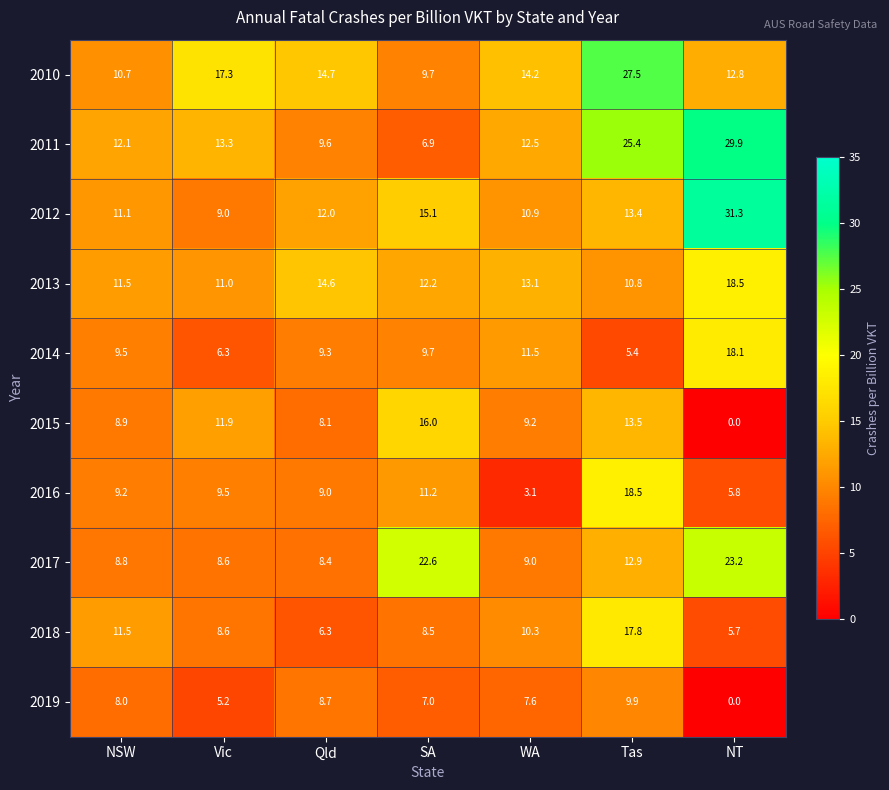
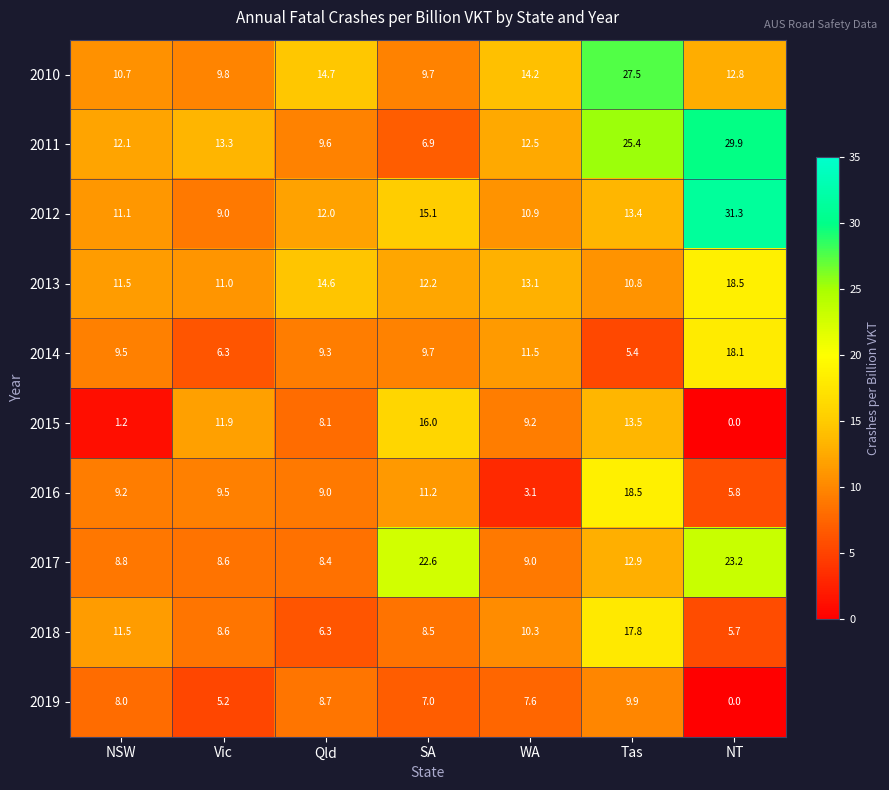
  {
    "2010": {
      "NSW": 10.7,
-     "Vic": 17.3,
+     "Vic": 9.8,
      "Qld": 14.7,
      "SA": 9.7,
      "WA": 14.2,
      "Tas": 27.5,
      "NT": 12.8
    },
    "2011": {
      "NSW": 12.1,
      "Vic": 13.3,
      "Qld": 9.6,
      "SA": 6.9,
      "WA": 12.5,
      "Tas": 25.4,
      "NT": 29.9
    },
    "2012": {
      "NSW": 11.1,
      "Vic": 9.0,
      "Qld": 12.0,
      "SA": 15.1,
      "WA": 10.9,
      "Tas": 13.4,
      "NT": 31.3
    },
    "2013": {
      "NSW": 11.5,
      "Vic": 11.0,
      "Qld": 14.6,
      "SA": 12.2,
      "WA": 13.1,
      "Tas": 10.8,
      "NT": 18.5
    },
    "2014": {
      "NSW": 9.5,
      "Vic": 6.3,
      "Qld": 9.3,
      "SA": 9.7,
      "WA": 11.5,
      "Tas": 5.4,
      "NT": 18.1
    },
    "2015": {
-     "NSW": 8.9,
+     "NSW": 1.2,
      "Vic": 11.9,
      "Qld": 8.1,
      "SA": 16.0,
      "WA": 9.2,
      "Tas": 13.5,
      "NT": 0.0
    },
    "2016": {
      "NSW": 9.2,
      "Vic": 9.5,
      "Qld": 9.0,
      "SA": 11.2,
      "WA": 3.1,
      "Tas": 18.5,
      "NT": 5.8
    },
    "2017": {
      "NSW": 8.8,
      "Vic": 8.6,
      "Qld": 8.4,
      "SA": 22.6,
      "WA": 9.0,
      "Tas": 12.9,
      "NT": 23.2
    },
    "2018": {
      "NSW": 11.5,
      "Vic": 8.6,
      "Qld": 6.3,
      "SA": 8.5,
      "WA": 10.3,
      "Tas": 17.8,
      "NT": 5.7
    },
    "2019": {
      "NSW": 8.0,
      "Vic": 5.2,
      "Qld": 8.7,
      "SA": 7.0,
      "WA": 7.6,
      "Tas": 9.9,
      "NT": 0.0
    }
  }
